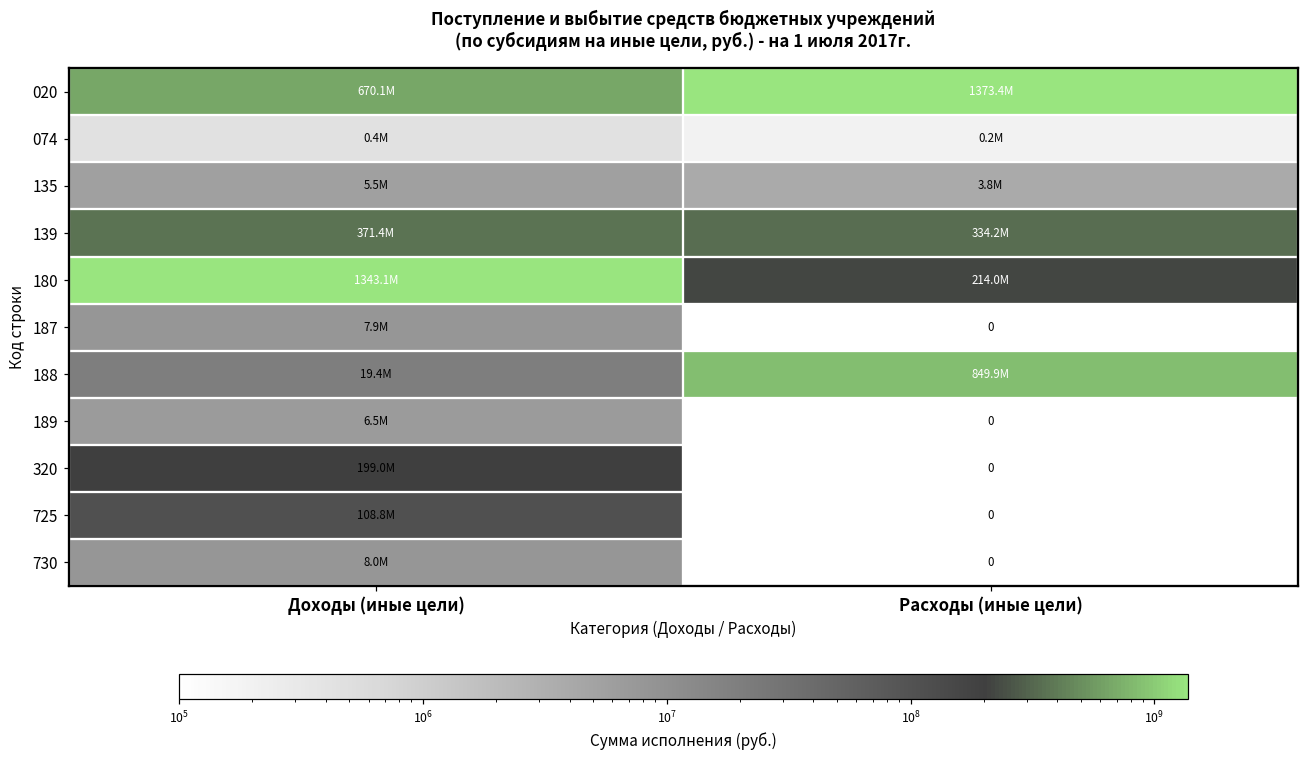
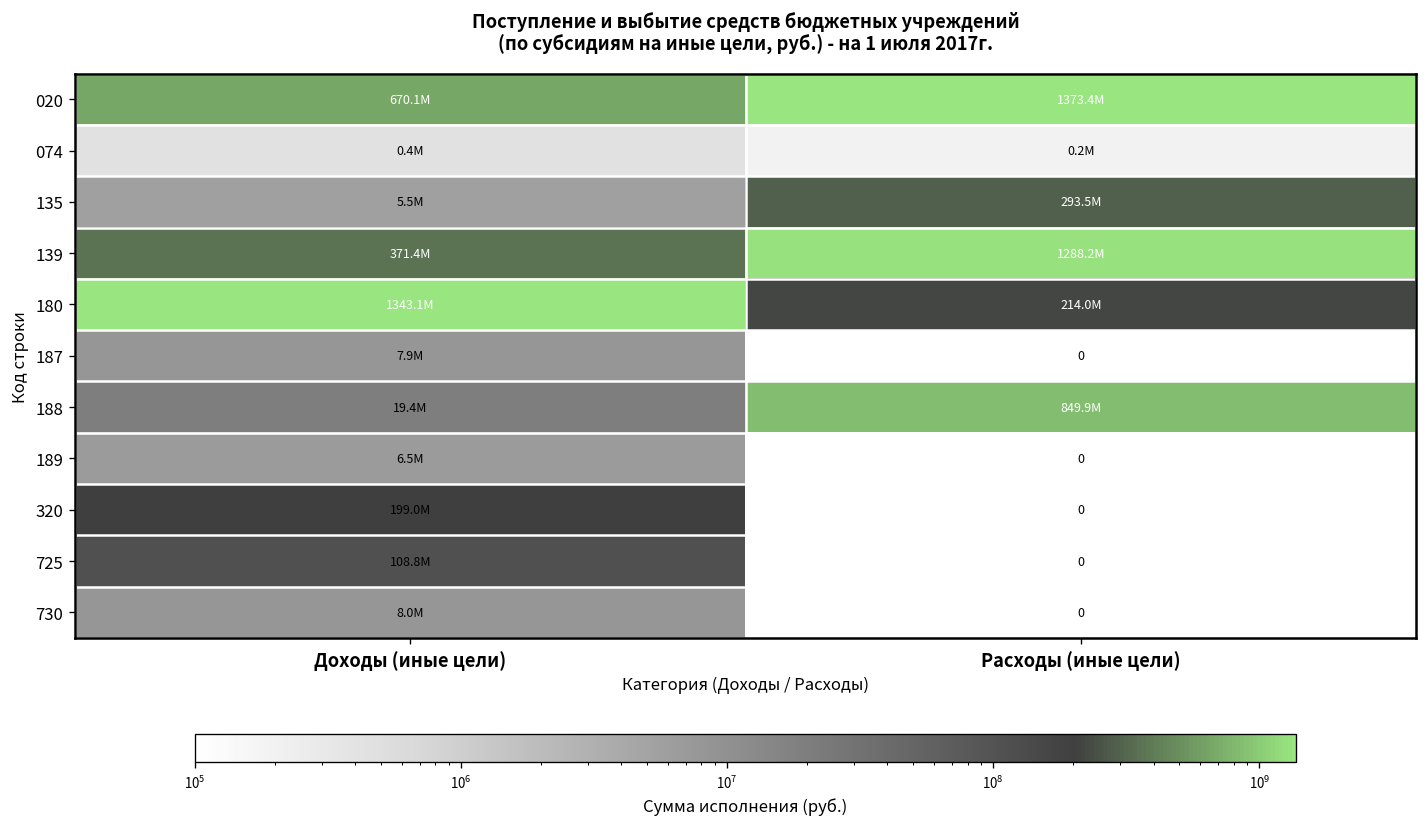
  {
    "020": {
      "Доходы (иные цели)": "670.1M",
      "Расходы (иные цели)": "1373.4M"
    },
    "074": {
      "Доходы (иные цели)": "0.4M",
      "Расходы (иные цели)": "0.2M"
    },
    "135": {
      "Доходы (иные цели)": "5.5M",
-     "Расходы (иные цели)": "3.8M"
+     "Расходы (иные цели)": "293.5M"
    },
    "139": {
      "Доходы (иные цели)": "371.4M",
-     "Расходы (иные цели)": "334.2M"
+     "Расходы (иные цели)": "1288.2M"
    },
    "180": {
      "Доходы (иные цели)": "1343.1M",
      "Расходы (иные цели)": "214.0M"
    },
    "187": {
      "Доходы (иные цели)": "7.9M",
      "Расходы (иные цели)": "0"
    },
    "188": {
      "Доходы (иные цели)": "19.4M",
      "Расходы (иные цели)": "849.9M"
    },
    "189": {
      "Доходы (иные цели)": "6.5M",
      "Расходы (иные цели)": "0"
    },
    "320": {
      "Доходы (иные цели)": "199.0M",
      "Расходы (иные цели)": "0"
    },
    "725": {
      "Доходы (иные цели)": "108.8M",
      "Расходы (иные цели)": "0"
    },
    "730": {
      "Доходы (иные цели)": "8.0M",
      "Расходы (иные цели)": "0"
    }
  }
